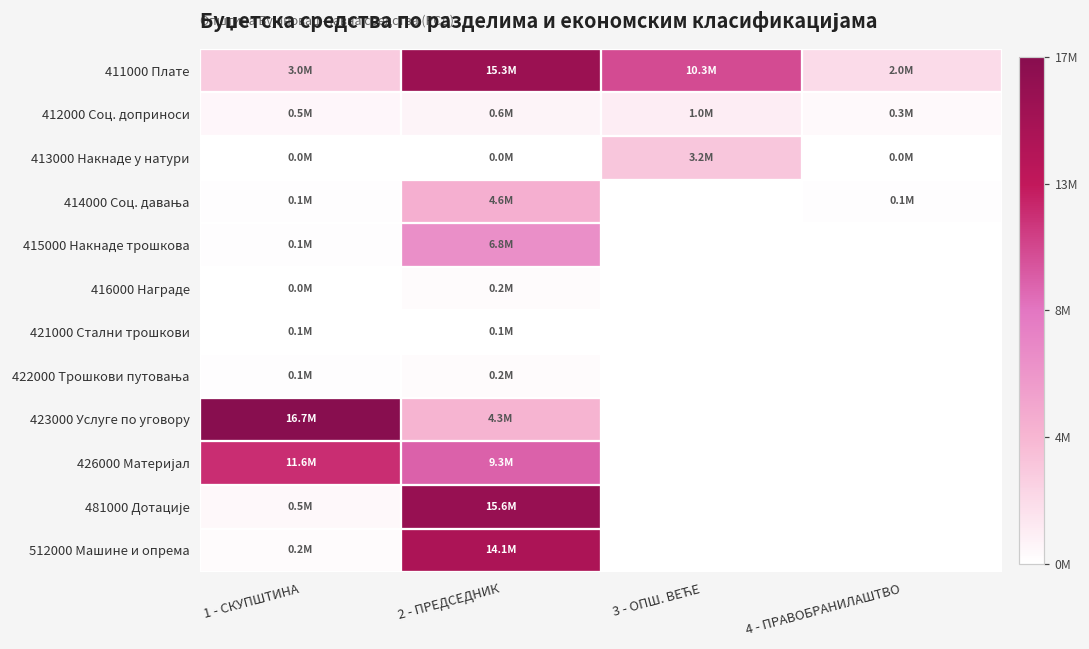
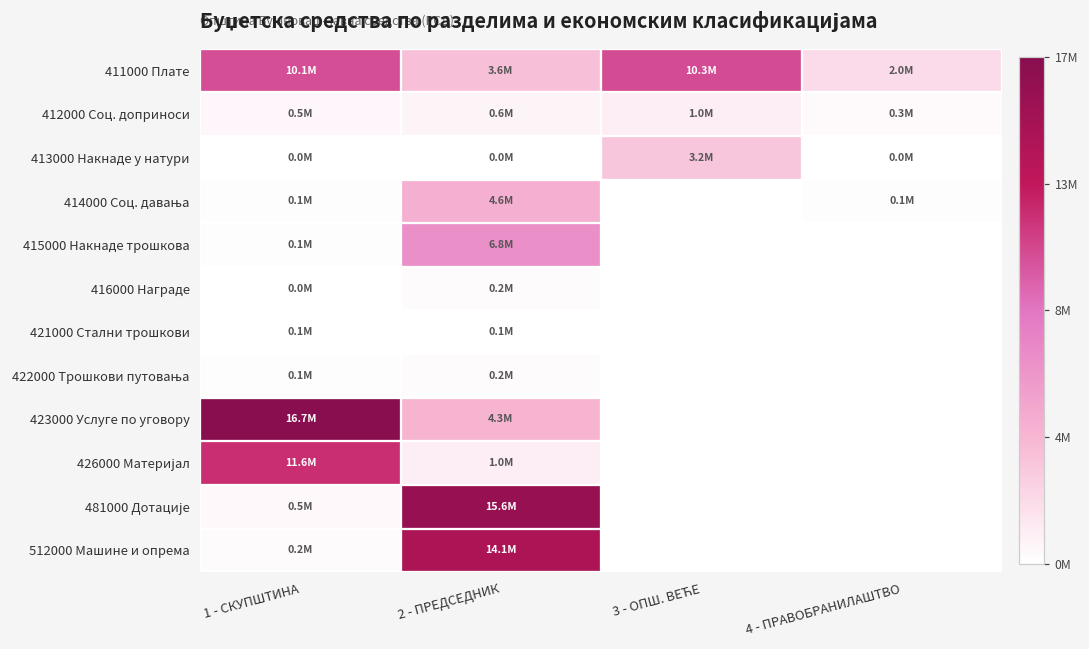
  {
    "411000 Плате": {
-     "1 - СКУПШТИНА": "3.0M",
-     "2 - ПРЕДСЕДНИК": "15.3M",
+     "1 - СКУПШТИНА": "10.1M",
+     "2 - ПРЕДСЕДНИК": "3.6M",
      "3 - ОПШ. ВЕЋЕ": "10.3M",
      "4 - ПРАВОБРАНИЛАШТВО": "2.0M"
    },
    "412000 Соц. доприноси": {
      "1 - СКУПШТИНА": "0.5M",
      "2 - ПРЕДСЕДНИК": "0.6M",
      "3 - ОПШ. ВЕЋЕ": "1.0M",
      "4 - ПРАВОБРАНИЛАШТВО": "0.3M"
    },
    "413000 Накнаде у натури": {
      "1 - СКУПШТИНА": "0.0M",
      "2 - ПРЕДСЕДНИК": "0.0M",
      "3 - ОПШ. ВЕЋЕ": "3.2M",
      "4 - ПРАВОБРАНИЛАШТВО": "0.0M"
    },
    "414000 Соц. давања": {
      "1 - СКУПШТИНА": "0.1M",
      "2 - ПРЕДСЕДНИК": "4.6M",
      "4 - ПРАВОБРАНИЛАШТВО": "0.1M"
    },
    "415000 Накнаде трошкова": {
      "1 - СКУПШТИНА": "0.1M",
      "2 - ПРЕДСЕДНИК": "6.8M"
    },
    "416000 Награде": {
      "1 - СКУПШТИНА": "0.0M",
      "2 - ПРЕДСЕДНИК": "0.2M"
    },
    "421000 Стални трошкови": {
      "1 - СКУПШТИНА": "0.1M",
      "2 - ПРЕДСЕДНИК": "0.1M"
    },
    "422000 Трошкови путовања": {
      "1 - СКУПШТИНА": "0.1M",
      "2 - ПРЕДСЕДНИК": "0.2M"
    },
    "423000 Услуге по уговору": {
      "1 - СКУПШТИНА": "16.7M",
      "2 - ПРЕДСЕДНИК": "4.3M"
    },
    "426000 Материјал": {
      "1 - СКУПШТИНА": "11.6M",
-     "2 - ПРЕДСЕДНИК": "9.3M"
+     "2 - ПРЕДСЕДНИК": "1.0M"
    },
    "481000 Дотације": {
      "1 - СКУПШТИНА": "0.5M",
      "2 - ПРЕДСЕДНИК": "15.6M"
    },
    "512000 Машине и опрема": {
      "1 - СКУПШТИНА": "0.2M",
      "2 - ПРЕДСЕДНИК": "14.1M"
    }
  }
